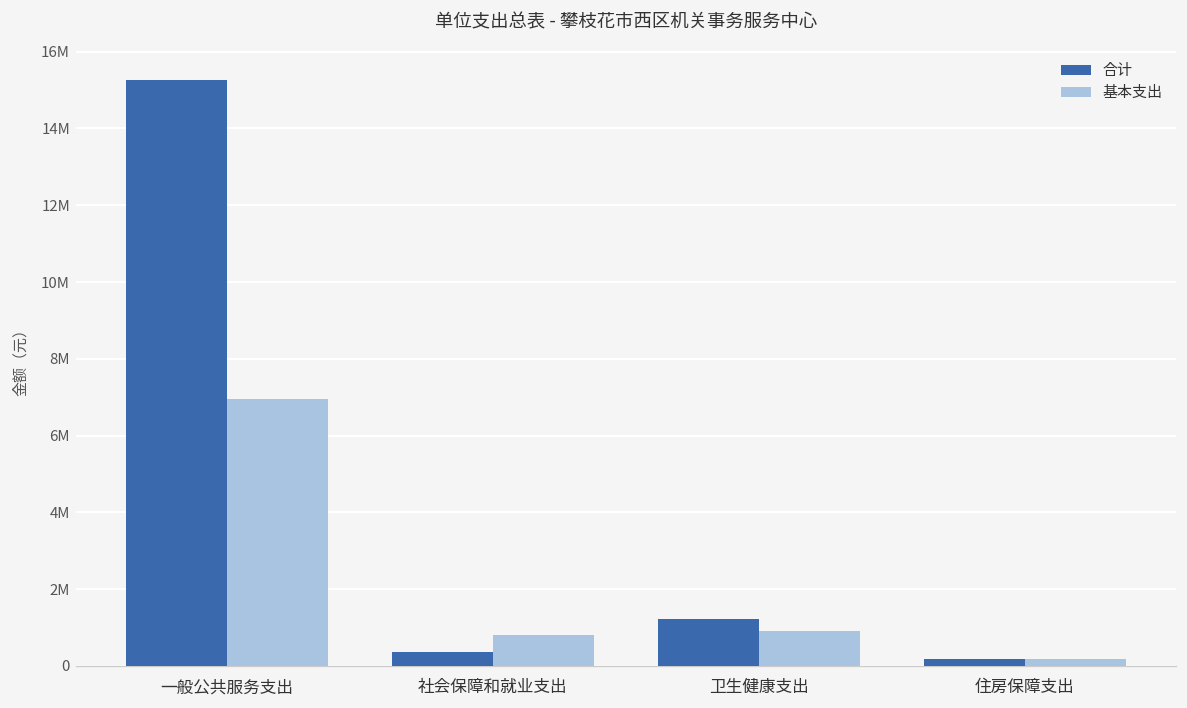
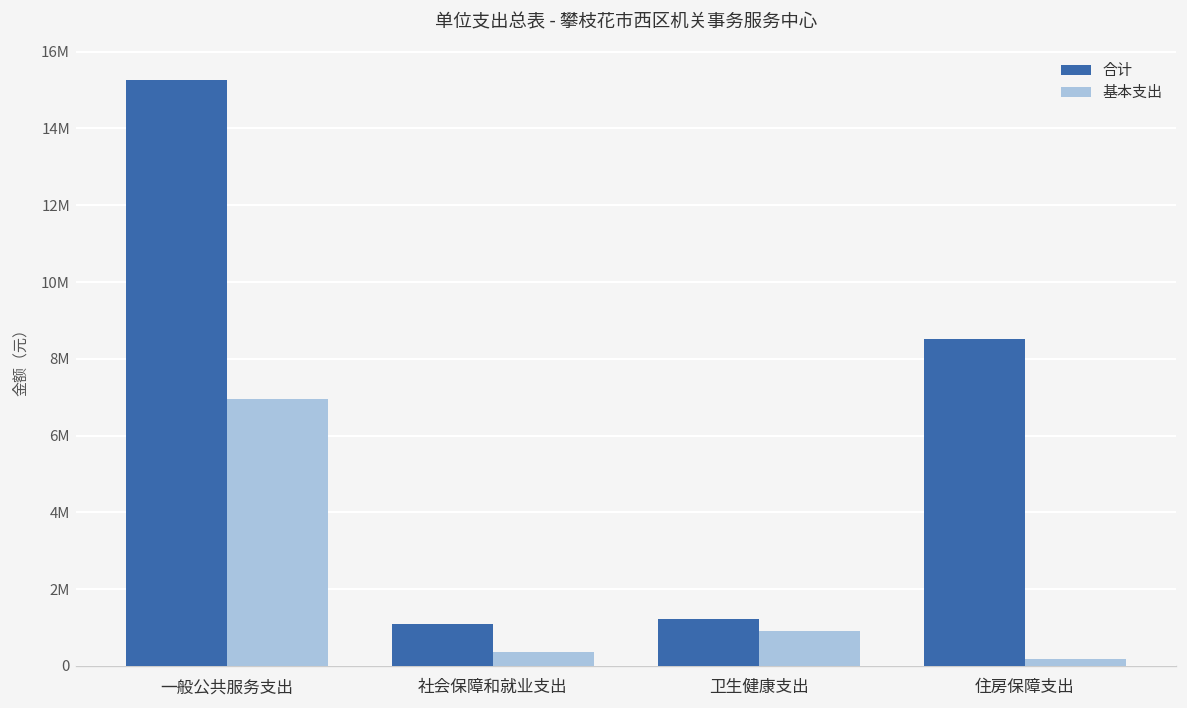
  {
    "合计": {
      "一般公共服务支出": 15300000,
-     "社会保障和就业支出": 400000,
+     "社会保障和就业支出": 1100000,
      "卫生健康支出": 1200000,
-     "住房保障支出": 200000
+     "住房保障支出": 8500000
    },
    "基本支出": {
      "一般公共服务支出": 6900000,
-     "社会保障和就业支出": 800000,
+     "社会保障和就业支出": 400000,
      "卫生健康支出": 900000,
      "住房保障支出": 200000
    }
  }
